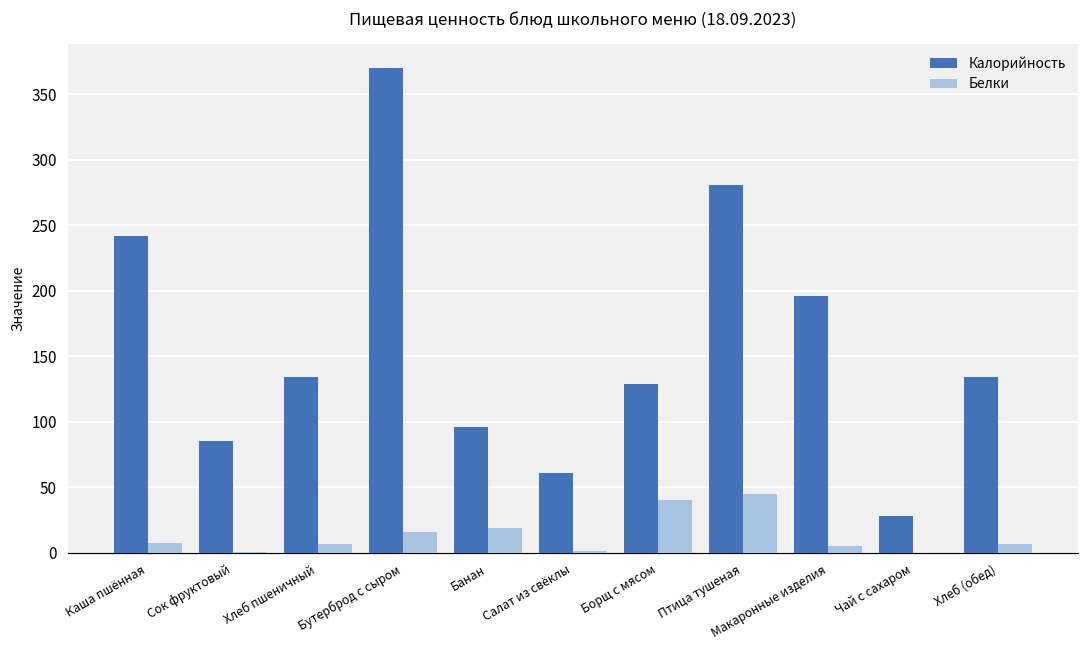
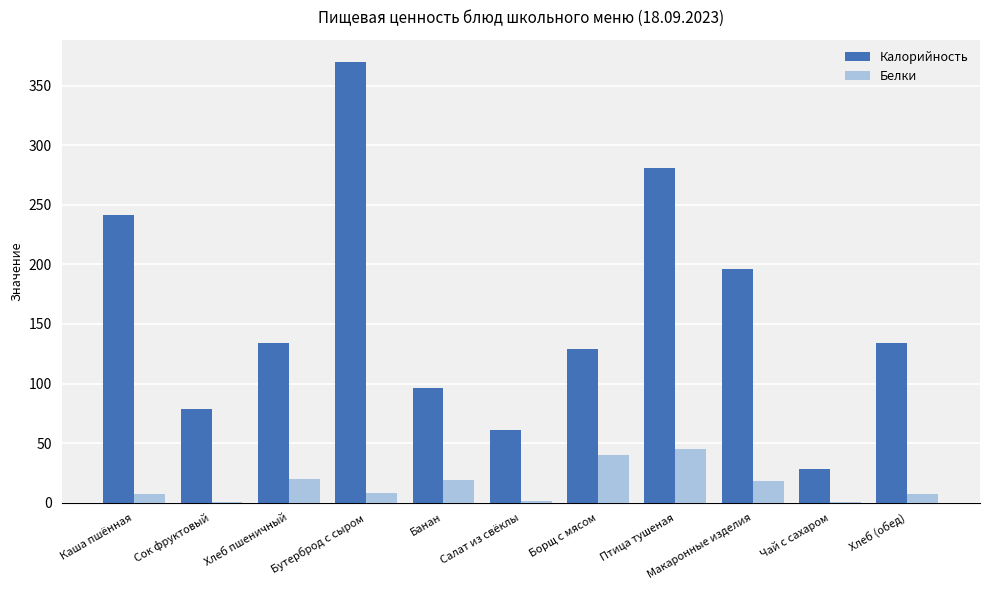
  {
    "Калорийность": {
      "Каша пшённая": 242,
-     "Сок фруктовый": 85,
+     "Сок фруктовый": 78,
      "Хлеб пшеничный": 134,
      "Бутерброд с сыром": 370,
      "Банан": 96,
      "Салат из свёклы": 61,
      "Борщ с мясом": 129,
      "Птица тушеная": 281,
      "Макаронные изделия": 196,
      "Чай с сахаром": 28,
      "Хлеб (обед)": 134
    },
    "Белки": {
      "Каша пшённая": 7,
-     "Хлеб пшеничный": 7,
-     "Бутерброд с сыром": 16,
+     "Хлеб пшеничный": 20,
+     "Бутерброд с сыром": 8,
      "Банан": 19,
      "Борщ с мясом": 40,
      "Птица тушеная": 45,
-     "Макаронные изделия": 5,
+     "Макаронные изделия": 18,
      "Хлеб (обед)": 7
    }
  }
